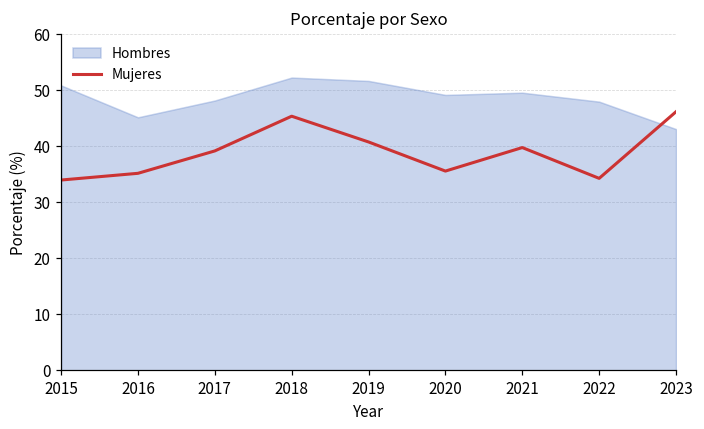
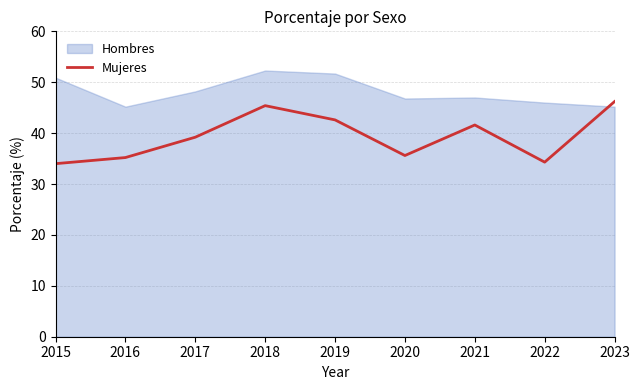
  {
    "Mujeres": {
      "2015": 34,
      "2016": 35,
      "2017": 39,
      "2018": 45,
-     "2019": 41,
+     "2019": 43,
      "2020": 36,
-     "2021": 40,
+     "2021": 42,
      "2022": 34,
      "2023": 46
    },
    "Hombres": {
      "2015": 51,
      "2016": 45,
      "2017": 48,
      "2018": 52,
      "2019": 52,
-     "2020": 49,
-     "2021": 50,
-     "2022": 48,
-     "2023": 43
+     "2020": 47,
+     "2021": 47,
+     "2022": 46,
+     "2023": 45
    }
  }
